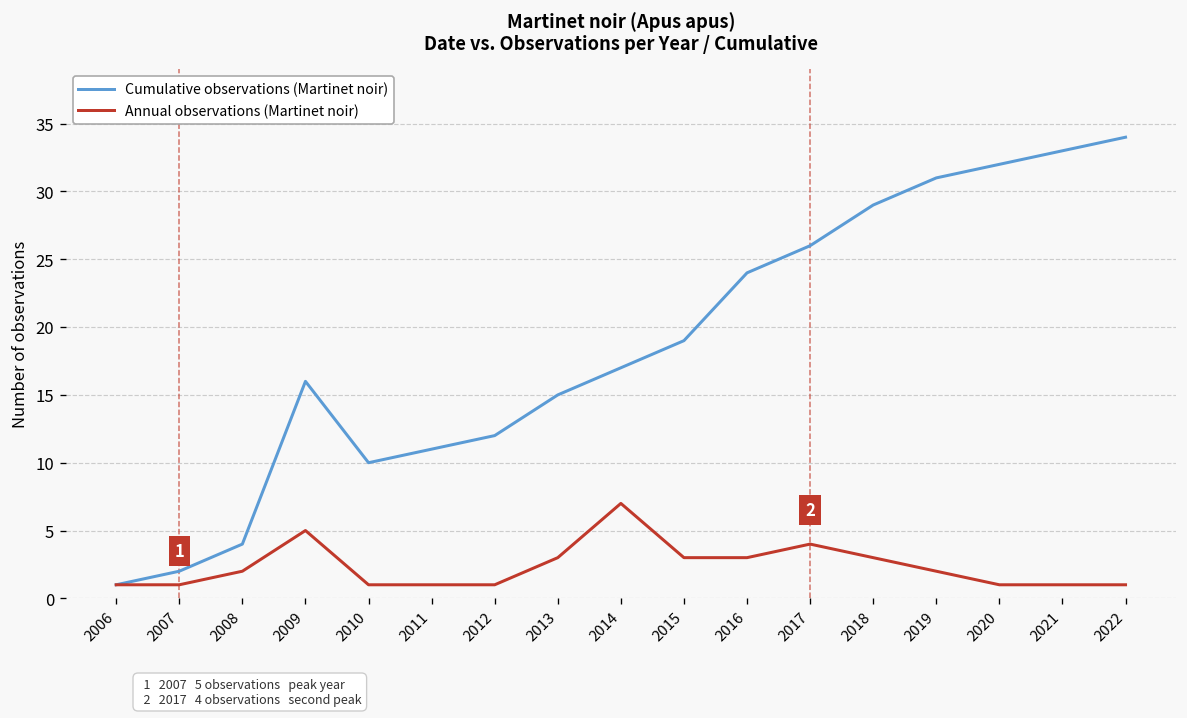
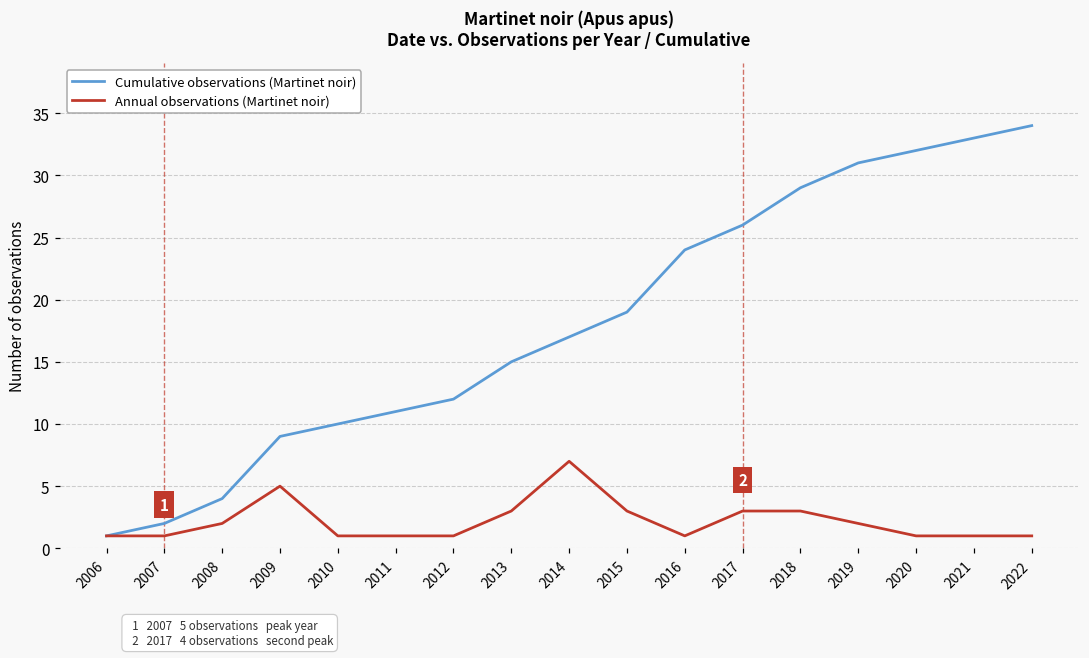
  {
    "Cumulative observations (Martinet noir)": {
      "2008": 4,
-     "2009": 16,
+     "2009": 9,
      "2010": 10,
      "2011": 11,
      "2012": 12,
      "2013": 15,
      "2014": 17,
      "2015": 19,
      "2016": 24,
      "2017": 26,
      "2018": 29,
      "2019": 31,
      "2020": 32,
      "2021": 33,
      "2022": 34
    },
    "Annual observations (Martinet noir)": {
      "2008": 2,
      "2009": 5,
      "2010": 1,
      "2011": 1,
      "2012": 1,
      "2013": 3,
      "2014": 7,
      "2015": 3,
-     "2016": 3,
-     "2017": 4,
+     "2016": 1,
+     "2017": 3,
      "2018": 3,
      "2019": 2,
      "2020": 1,
      "2021": 1,
      "2022": 1
    }
  }
